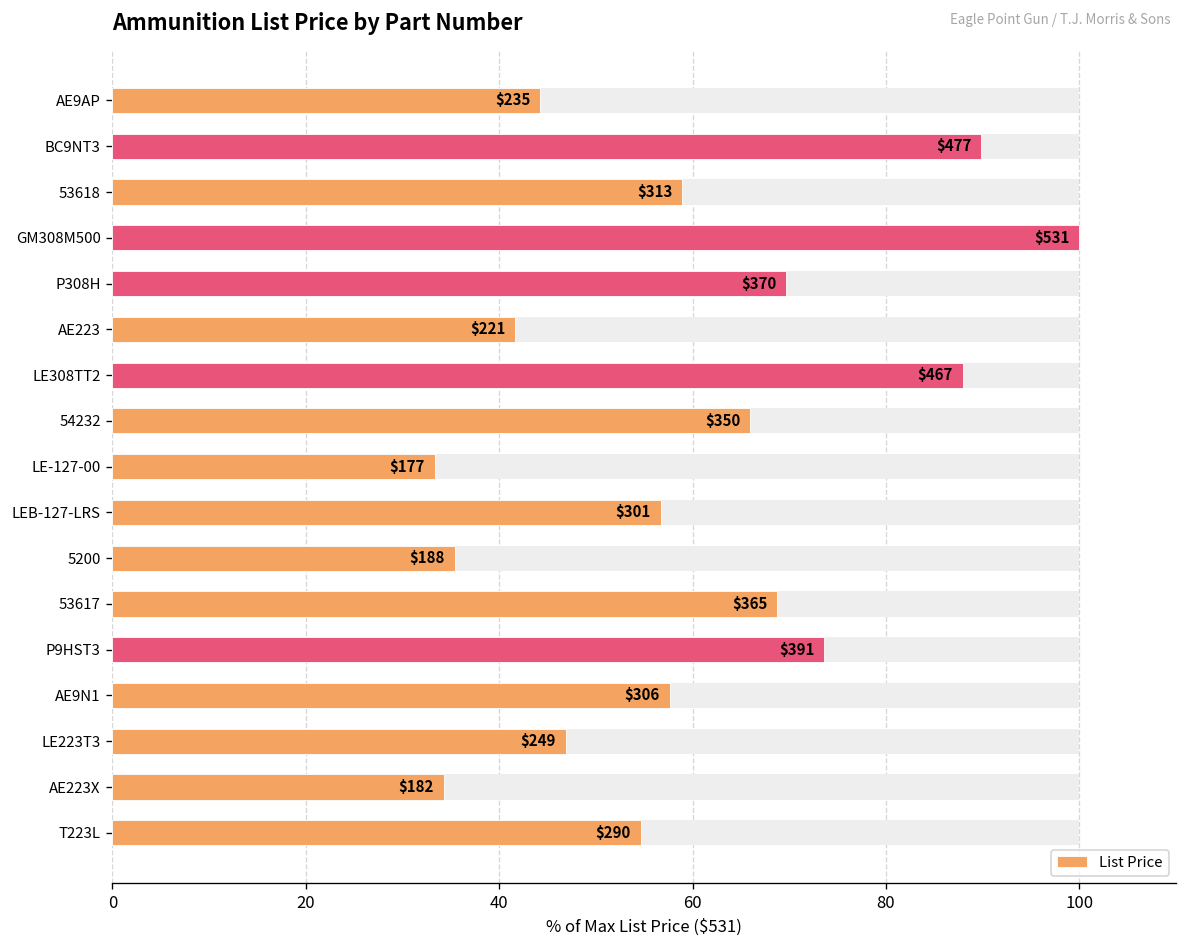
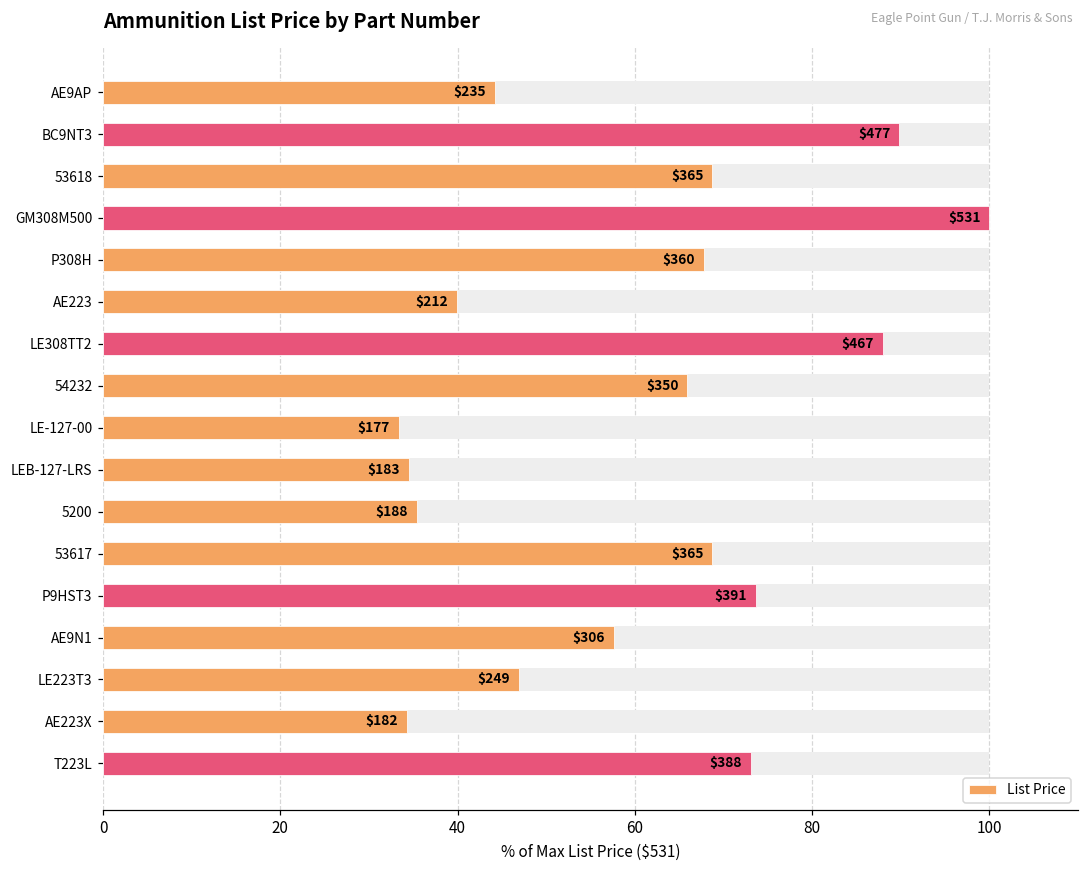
  {
    "List Price": {
-     "53618": "$313",
-     "P308H": "$370",
-     "AE223": "$221",
-     "LEB-127-LRS": "$301",
-     "T223L": "$290"
+     "53618": "$365",
+     "P308H": "$360",
+     "AE223": "$212",
+     "LEB-127-LRS": "$183",
+     "T223L": "$388"
    }
  }
